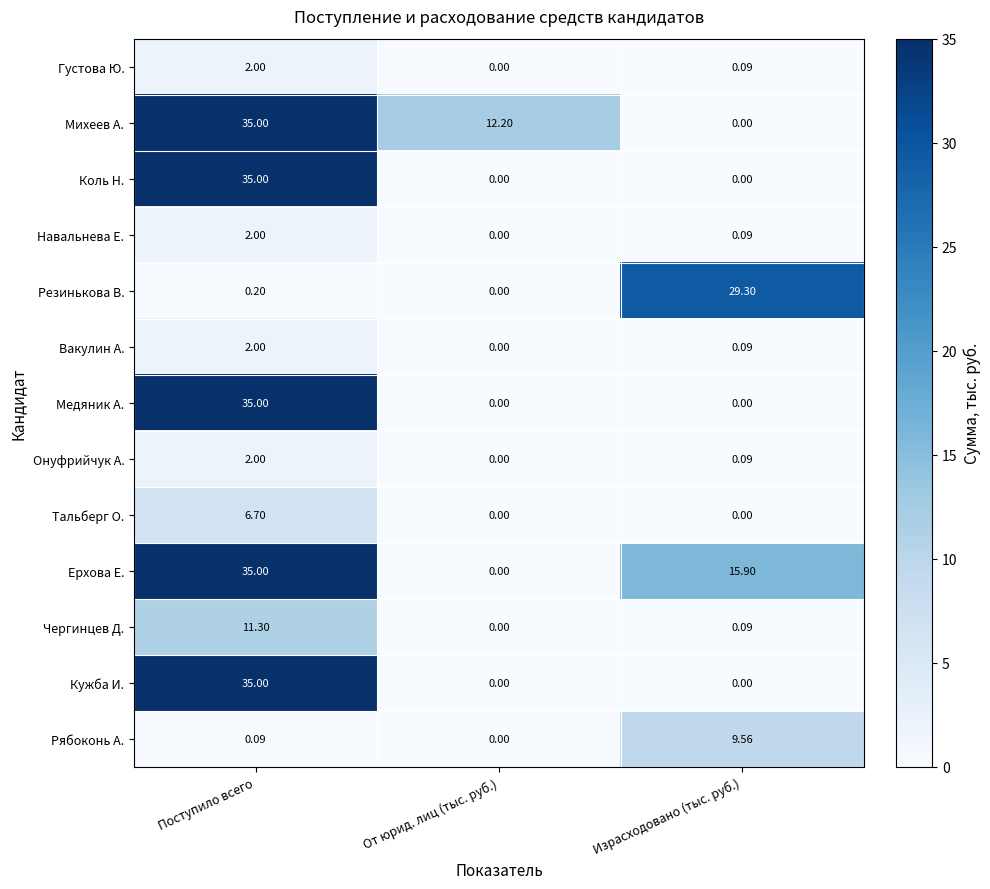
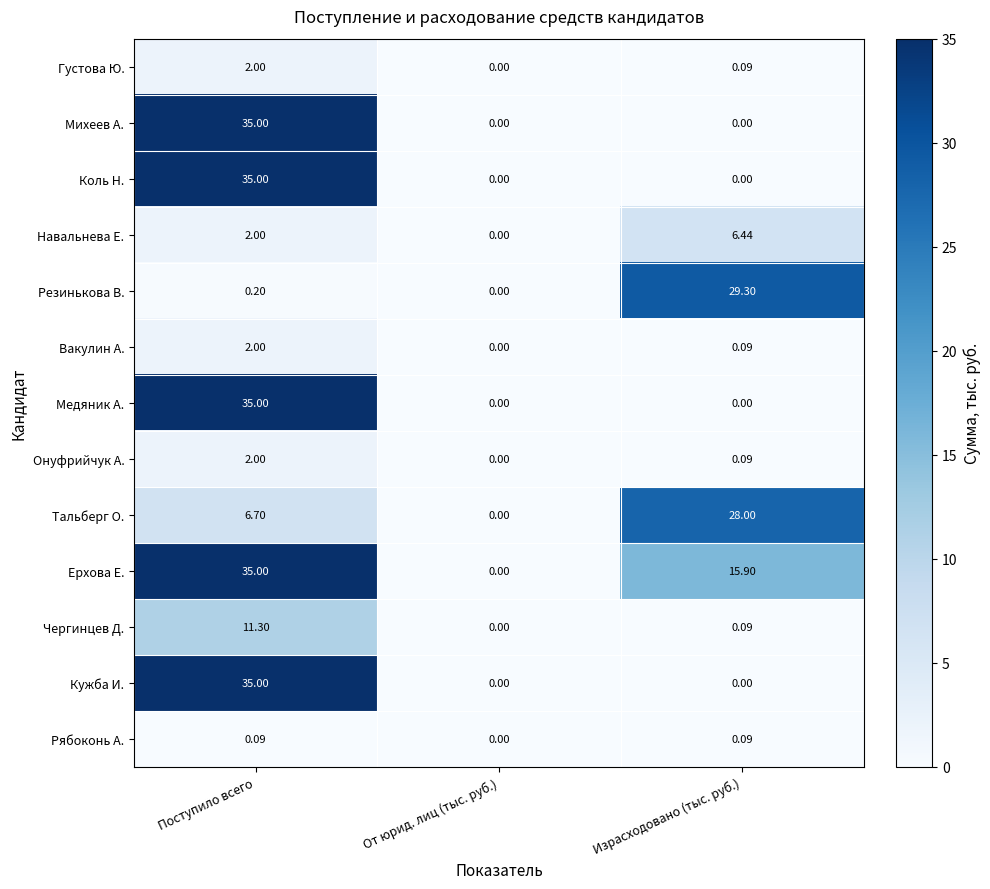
  {
    "Густова Ю.": {
      "Поступило всего": 2.00,
      "От юрид. лиц (тыс. руб.)": 0.00,
      "Израсходовано (тыс. руб.)": 0.09
    },
    "Михеев А.": {
      "Поступило всего": 35.00,
-     "От юрид. лиц (тыс. руб.)": 12.20,
+     "От юрид. лиц (тыс. руб.)": 0.00,
      "Израсходовано (тыс. руб.)": 0.00
    },
    "Коль Н.": {
      "Поступило всего": 35.00,
      "От юрид. лиц (тыс. руб.)": 0.00,
      "Израсходовано (тыс. руб.)": 0.00
    },
    "Навальнева Е.": {
      "Поступило всего": 2.00,
      "От юрид. лиц (тыс. руб.)": 0.00,
-     "Израсходовано (тыс. руб.)": 0.09
+     "Израсходовано (тыс. руб.)": 6.44
    },
    "Резинькова В.": {
      "Поступило всего": 0.20,
      "От юрид. лиц (тыс. руб.)": 0.00,
      "Израсходовано (тыс. руб.)": 29.30
    },
    "Вакулин А.": {
      "Поступило всего": 2.00,
      "От юрид. лиц (тыс. руб.)": 0.00,
      "Израсходовано (тыс. руб.)": 0.09
    },
    "Медяник А.": {
      "Поступило всего": 35.00,
      "От юрид. лиц (тыс. руб.)": 0.00,
      "Израсходовано (тыс. руб.)": 0.00
    },
    "Онуфрийчук А.": {
      "Поступило всего": 2.00,
      "От юрид. лиц (тыс. руб.)": 0.00,
      "Израсходовано (тыс. руб.)": 0.09
    },
    "Тальберг О.": {
      "Поступило всего": 6.70,
      "От юрид. лиц (тыс. руб.)": 0.00,
-     "Израсходовано (тыс. руб.)": 0.00
+     "Израсходовано (тыс. руб.)": 28.00
    },
    "Ерхова Е.": {
      "Поступило всего": 35.00,
      "От юрид. лиц (тыс. руб.)": 0.00,
      "Израсходовано (тыс. руб.)": 15.90
    },
    "Чергинцев Д.": {
      "Поступило всего": 11.30,
      "От юрид. лиц (тыс. руб.)": 0.00,
      "Израсходовано (тыс. руб.)": 0.09
    },
    "Кужба И.": {
      "Поступило всего": 35.00,
      "От юрид. лиц (тыс. руб.)": 0.00,
      "Израсходовано (тыс. руб.)": 0.00
    },
    "Рябоконь А.": {
      "Поступило всего": 0.09,
      "От юрид. лиц (тыс. руб.)": 0.00,
-     "Израсходовано (тыс. руб.)": 9.56
+     "Израсходовано (тыс. руб.)": 0.09
    }
  }
